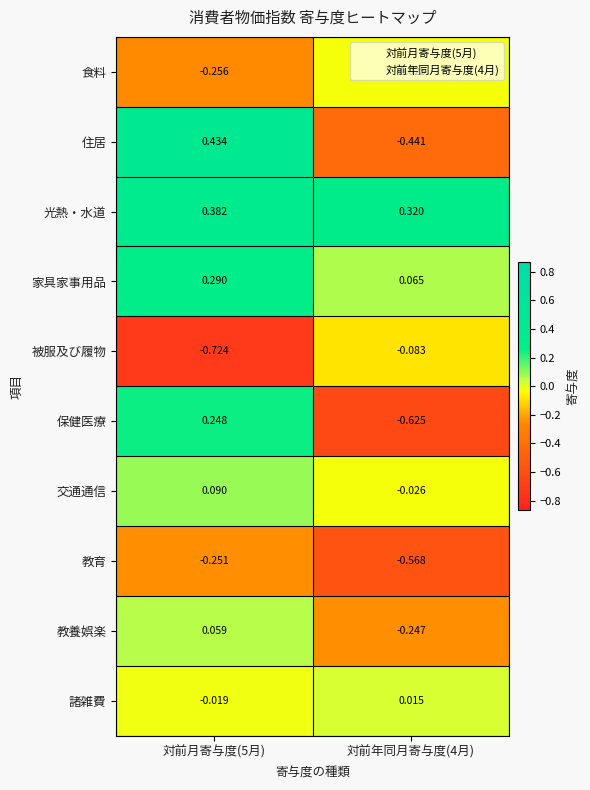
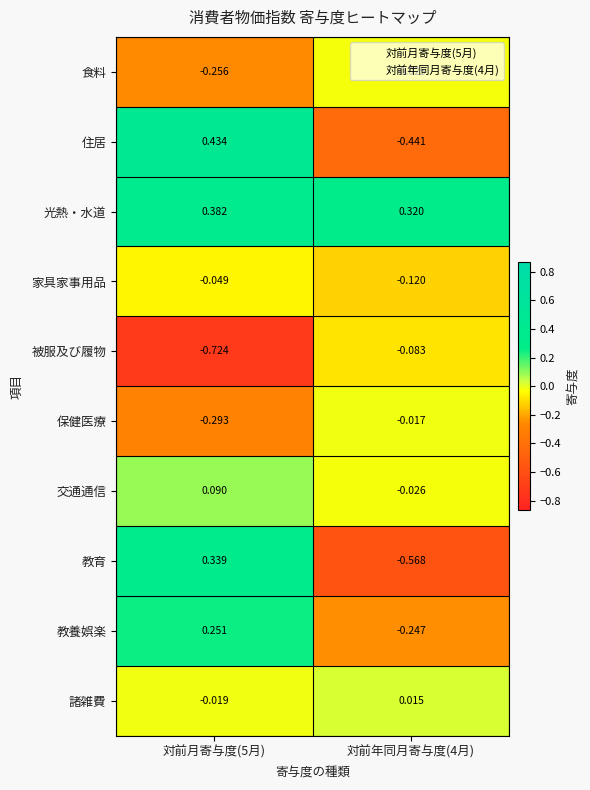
  {
    "食料": {
      "対前月寄与度(5月)": -0.256
    },
    "住居": {
      "対前月寄与度(5月)": 0.434,
      "対前年同月寄与度(4月)": -0.441
    },
    "光熱・水道": {
      "対前月寄与度(5月)": 0.382,
      "対前年同月寄与度(4月)": 0.320
    },
    "家具家事用品": {
-     "対前月寄与度(5月)": 0.290,
-     "対前年同月寄与度(4月)": 0.065
+     "対前月寄与度(5月)": -0.049,
+     "対前年同月寄与度(4月)": -0.120
    },
    "被服及び履物": {
      "対前月寄与度(5月)": -0.724,
      "対前年同月寄与度(4月)": -0.083
    },
    "保健医療": {
-     "対前月寄与度(5月)": 0.248,
-     "対前年同月寄与度(4月)": -0.625
+     "対前月寄与度(5月)": -0.293,
+     "対前年同月寄与度(4月)": -0.017
    },
    "交通通信": {
      "対前月寄与度(5月)": 0.090,
      "対前年同月寄与度(4月)": -0.026
    },
    "教育": {
-     "対前月寄与度(5月)": -0.251,
+     "対前月寄与度(5月)": 0.339,
      "対前年同月寄与度(4月)": -0.568
    },
    "教養娯楽": {
-     "対前月寄与度(5月)": 0.059,
+     "対前月寄与度(5月)": 0.251,
      "対前年同月寄与度(4月)": -0.247
    },
    "諸雑費": {
      "対前月寄与度(5月)": -0.019,
      "対前年同月寄与度(4月)": 0.015
    }
  }
